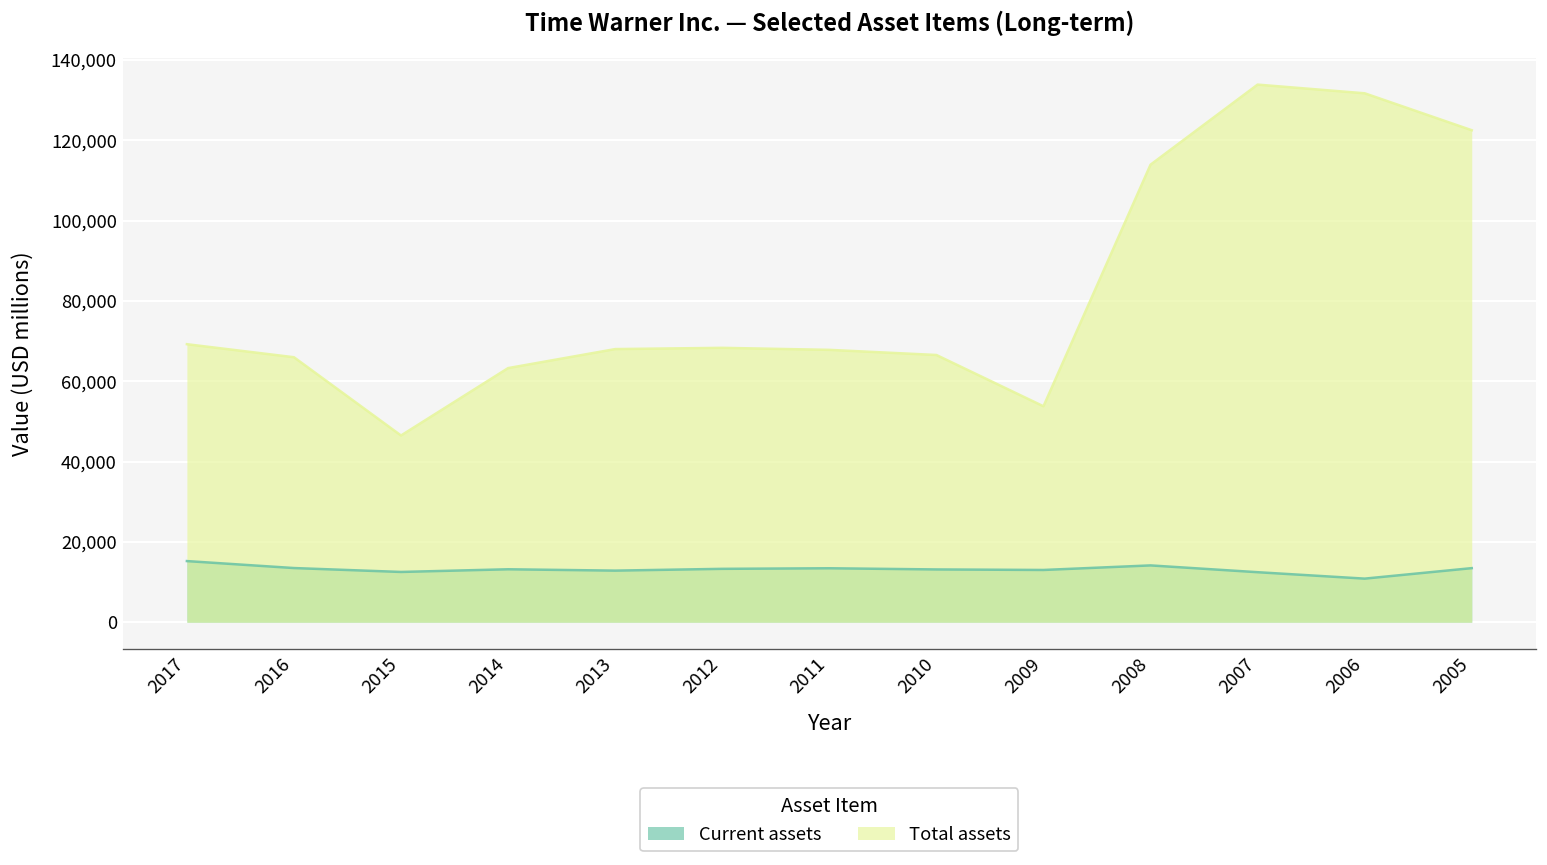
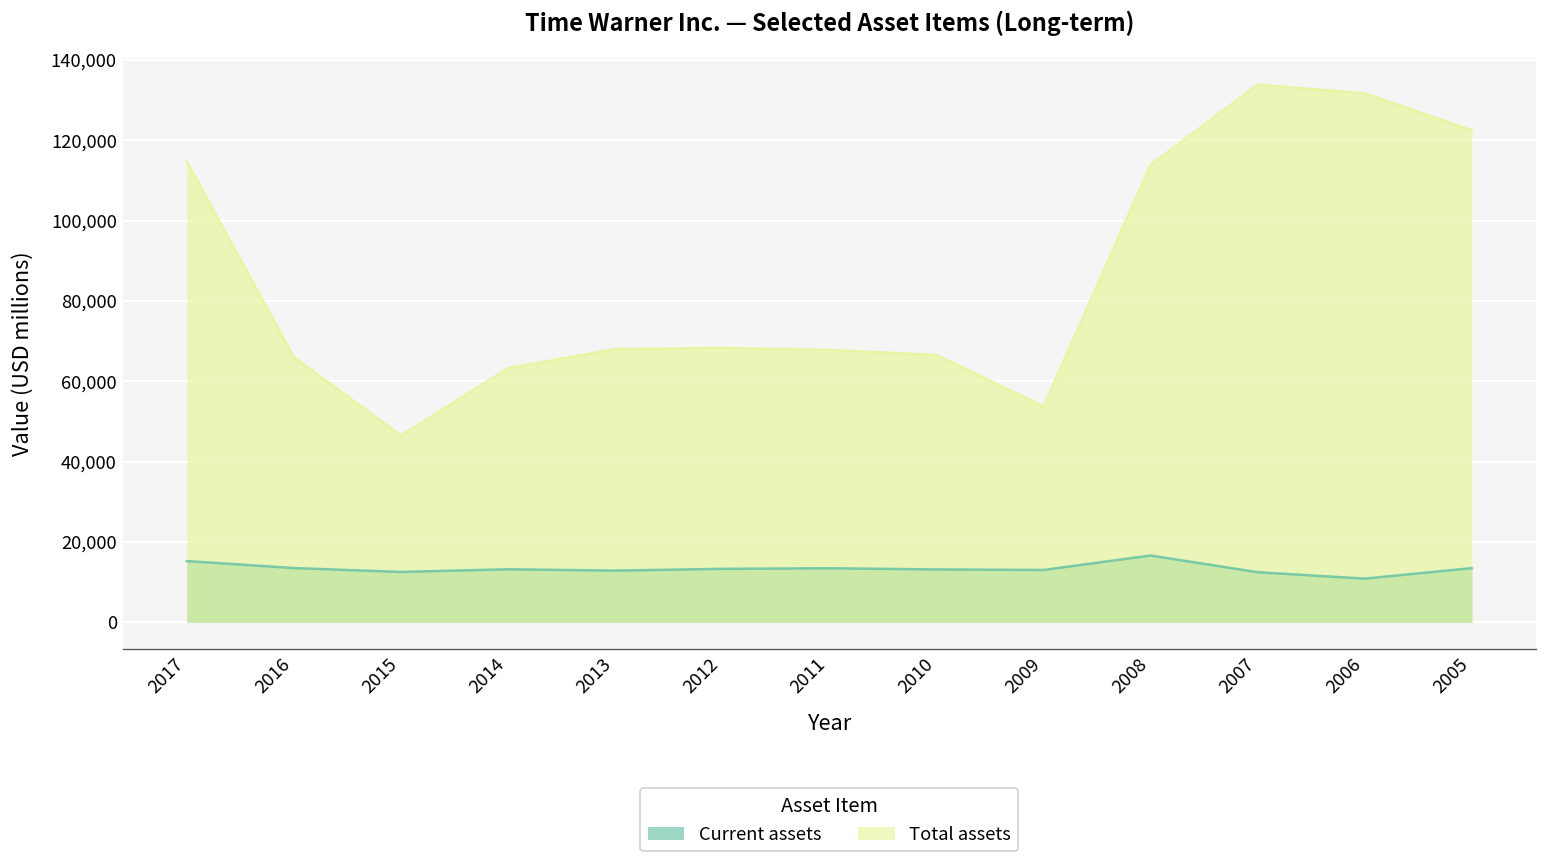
  {
    "Current assets": {
      "2017": "15,000",
      "2016": "13,000",
      "2015": "13,000",
      "2014": "13,000",
      "2013": "13,000",
      "2012": "13,000",
      "2011": "13,000",
      "2010": "13,000",
      "2009": "13,000",
-     "2008": "14,000",
+     "2008": "17,000",
      "2007": "12,000",
      "2006": "11,000",
      "2005": "13,000"
    },
    "Total assets": {
-     "2017": "69,000",
+     "2017": "115,000",
      "2016": "66,000",
      "2015": "46,000",
      "2014": "63,000",
      "2013": "68,000",
      "2012": "68,000",
      "2011": "68,000",
      "2010": "67,000",
      "2009": "54,000",
      "2008": "114,000",
      "2007": "134,000",
      "2006": "132,000",
      "2005": "122,000"
    }
  }
